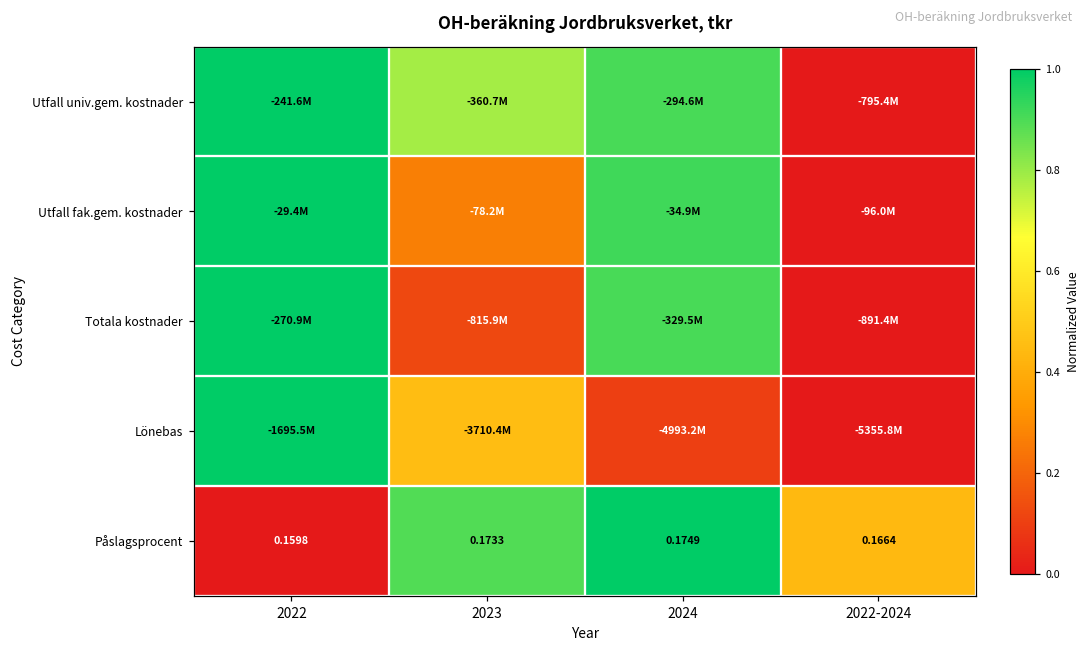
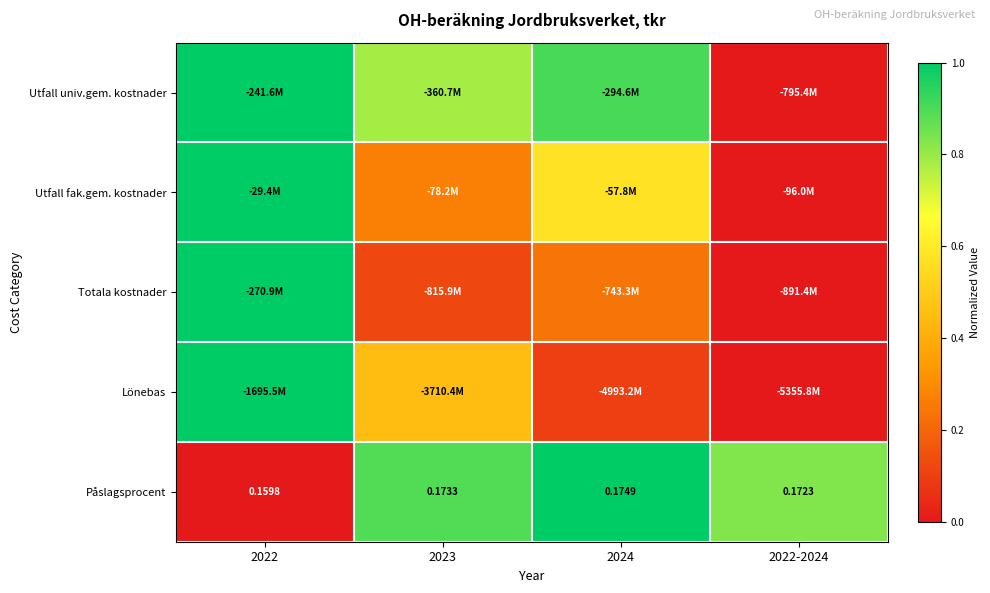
  {
    "Utfall univ.gem. kostnader": {
      "2022": "-241.6M",
      "2023": "-360.7M",
      "2024": "-294.6M",
      "2022-2024": "-795.4M"
    },
    "Utfall fak.gem. kostnader": {
      "2022": "-29.4M",
      "2023": "-78.2M",
-     "2024": "-34.9M",
+     "2024": "-57.8M",
      "2022-2024": "-96.0M"
    },
    "Totala kostnader": {
      "2022": "-270.9M",
      "2023": "-815.9M",
-     "2024": "-329.5M",
+     "2024": "-743.3M",
      "2022-2024": "-891.4M"
    },
    "Lönebas": {
      "2022": "-1695.5M",
      "2023": "-3710.4M",
      "2024": "-4993.2M",
      "2022-2024": "-5355.8M"
    },
    "Påslagsprocent": {
      "2022": "0.1598",
      "2023": "0.1733",
      "2024": "0.1749",
-     "2022-2024": "0.1664"
+     "2022-2024": "0.1723"
    }
  }
